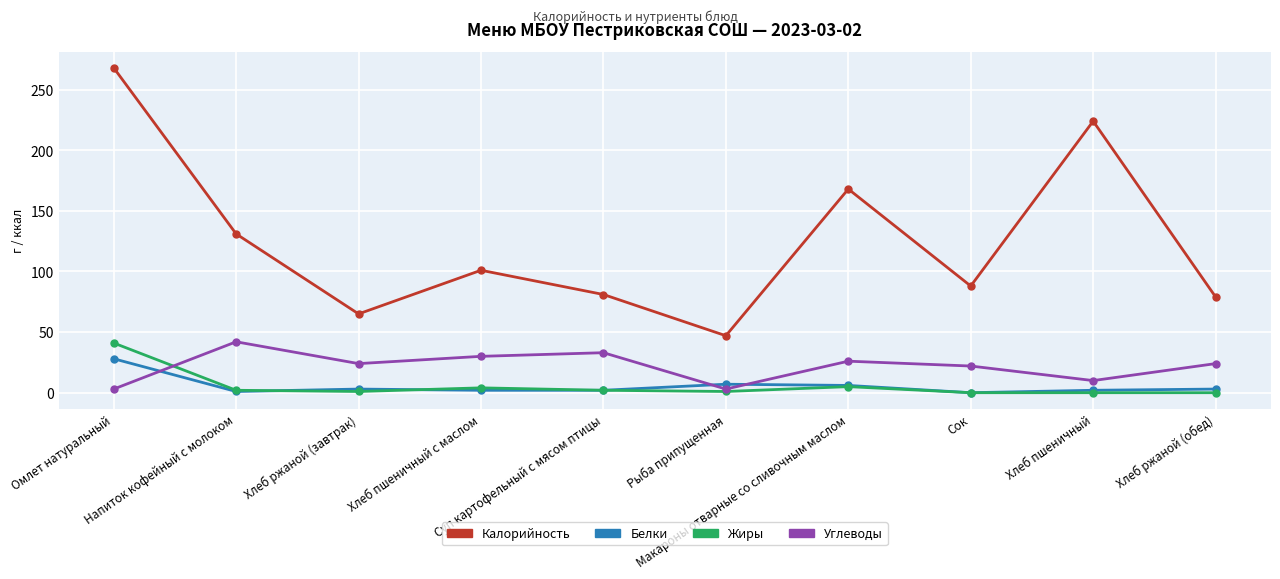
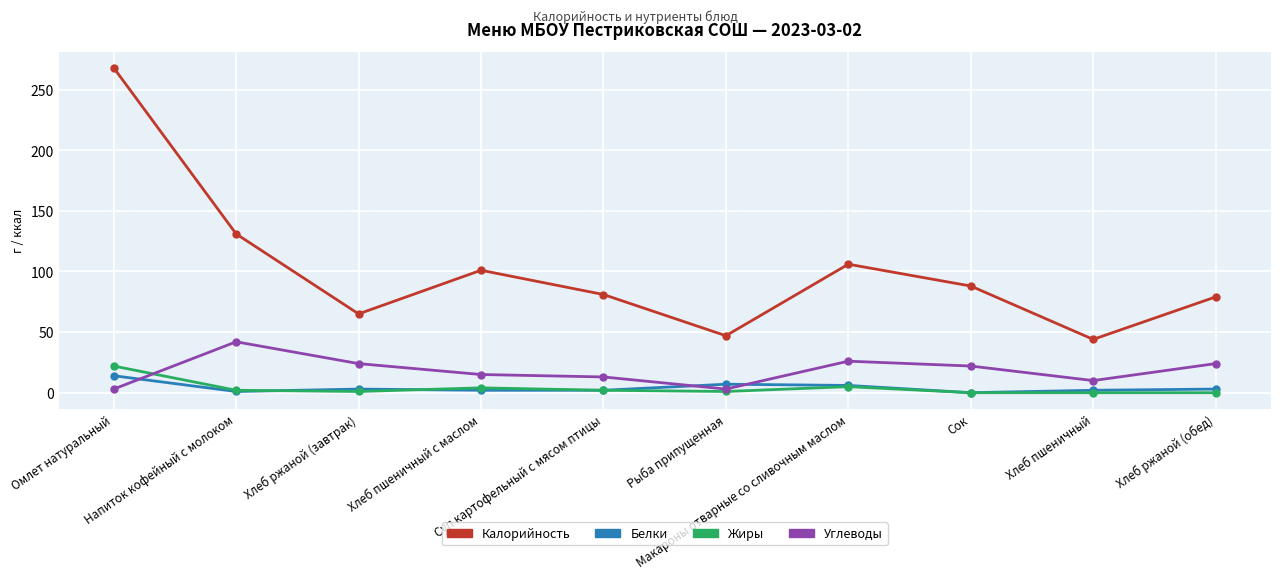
  {
    "Калорийность": {
      "Омлет натуральный": 268,
      "Напиток кофейный с молоком": 131,
      "Хлеб ржаной (завтрак)": 65,
      "Хлеб пшеничный с маслом": 101,
      "Суп картофельный с мясом птицы": 81,
      "Рыба припущенная": 47,
-     "Макароны отварные со сливочным маслом": 168,
+     "Макароны отварные со сливочным маслом": 106,
      "Сок": 88,
-     "Хлеб пшеничный": 224,
+     "Хлеб пшеничный": 44,
      "Хлеб ржаной (обед)": 79
    },
    "Белки": {
-     "Омлет натуральный": 28,
+     "Омлет натуральный": 14,
      "Рыба припущенная": 7,
      "Хлеб ржаной (обед)": 3
    },
    "Жиры": {
-     "Омлет натуральный": 41,
+     "Омлет натуральный": 22,
      "Хлеб ржаной (обед)": 0
    },
    "Углеводы": {
      "Омлет натуральный": 3,
      "Напиток кофейный с молоком": 42,
      "Хлеб ржаной (завтрак)": 24,
-     "Хлеб пшеничный с маслом": 30,
-     "Суп картофельный с мясом птицы": 33,
+     "Хлеб пшеничный с маслом": 15,
+     "Суп картофельный с мясом птицы": 13,
      "Макароны отварные со сливочным маслом": 26,
      "Сок": 22,
      "Хлеб пшеничный": 10,
      "Хлеб ржаной (обед)": 24
    }
  }
